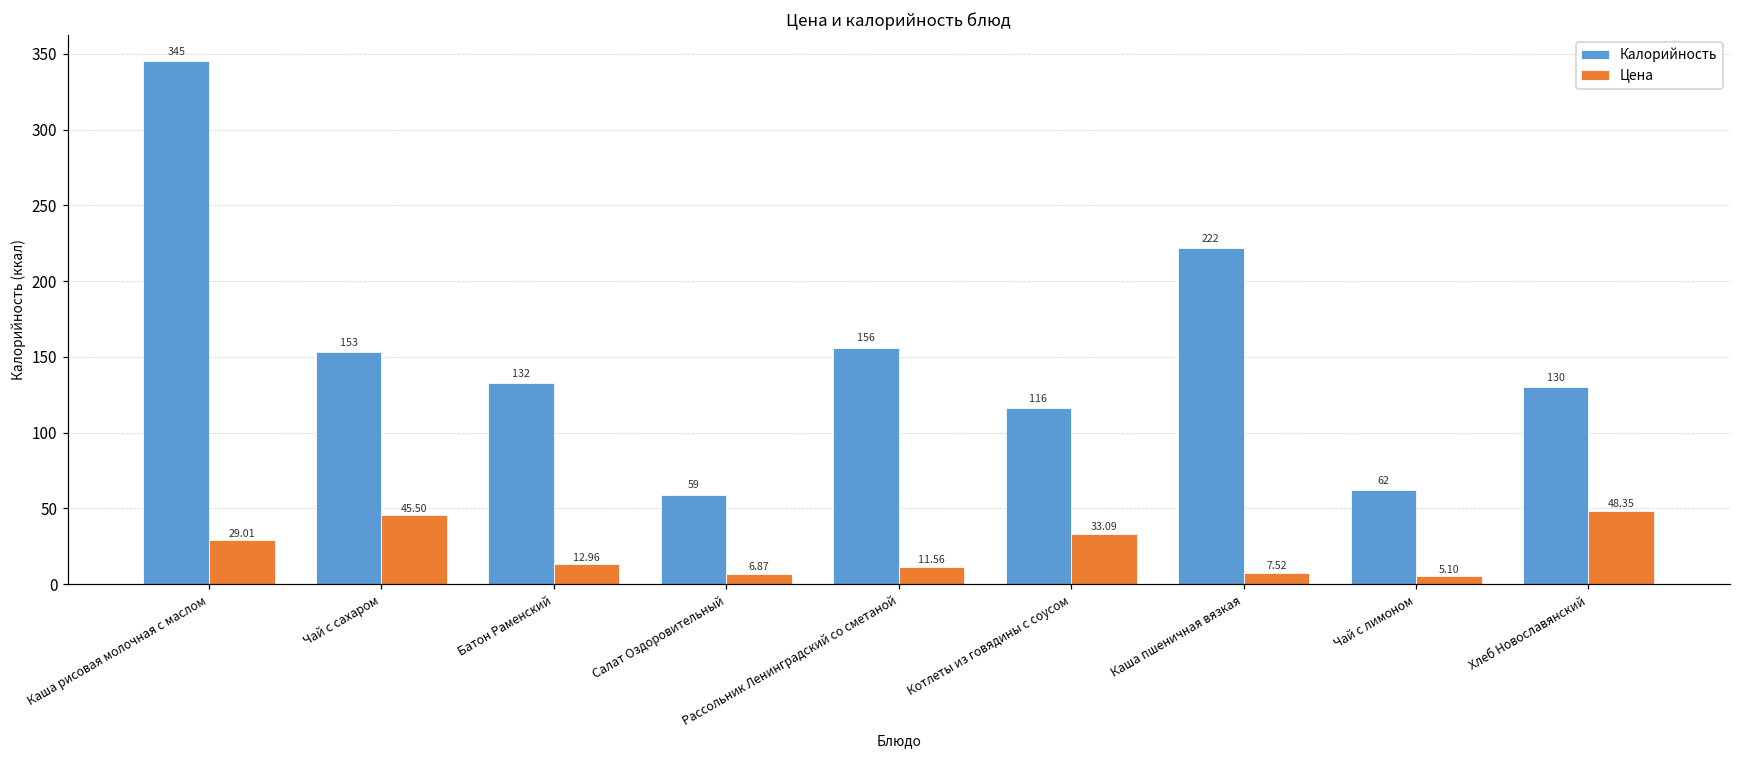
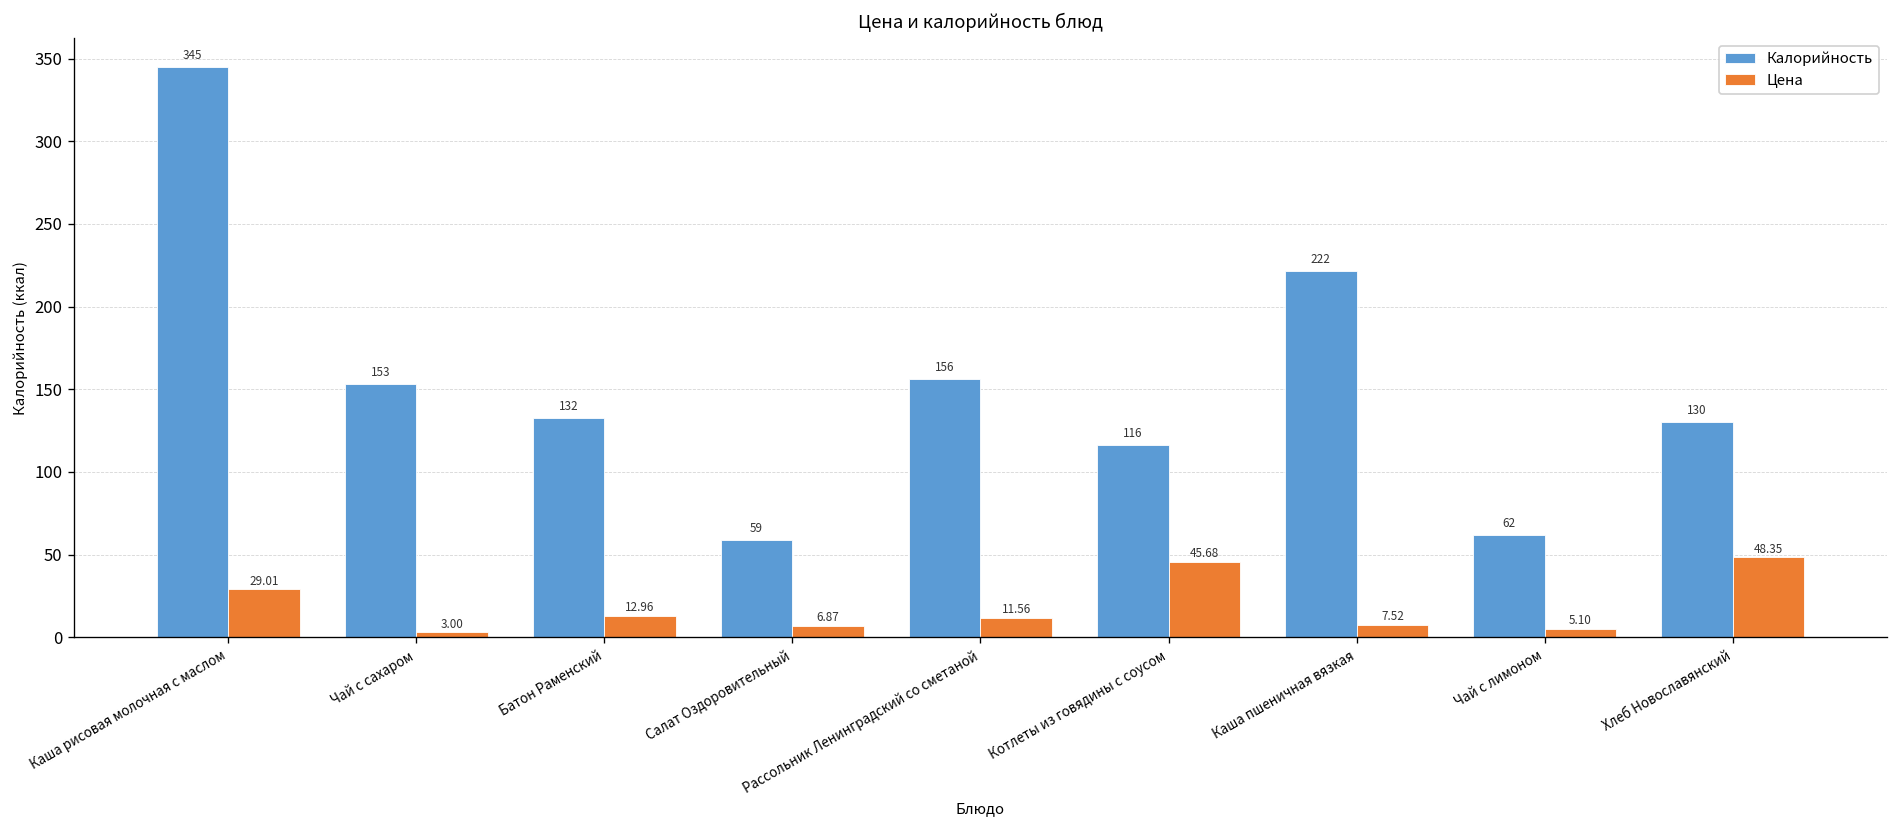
  {
    "Калорийность": {
      "Каша рисовая молочная с маслом": 345,
      "Чай с сахаром": 153,
      "Батон Раменский": 132,
      "Салат Оздоровительный": 59,
      "Рассольник Ленинградский со сметаной": 156,
      "Котлеты из говядины с соусом": 116,
      "Каша пшеничная вязкая": 222,
      "Чай с лимоном": 62,
      "Хлеб Новославянский": 130
    },
    "Цена": {
      "Каша рисовая молочная с маслом": 29.01,
-     "Чай с сахаром": 45.50,
+     "Чай с сахаром": 3.00,
      "Батон Раменский": 12.96,
      "Салат Оздоровительный": 6.87,
      "Рассольник Ленинградский со сметаной": 11.56,
-     "Котлеты из говядины с соусом": 33.09,
+     "Котлеты из говядины с соусом": 45.68,
      "Каша пшеничная вязкая": 7.52,
      "Чай с лимоном": 5.10,
      "Хлеб Новославянский": 48.35
    }
  }
